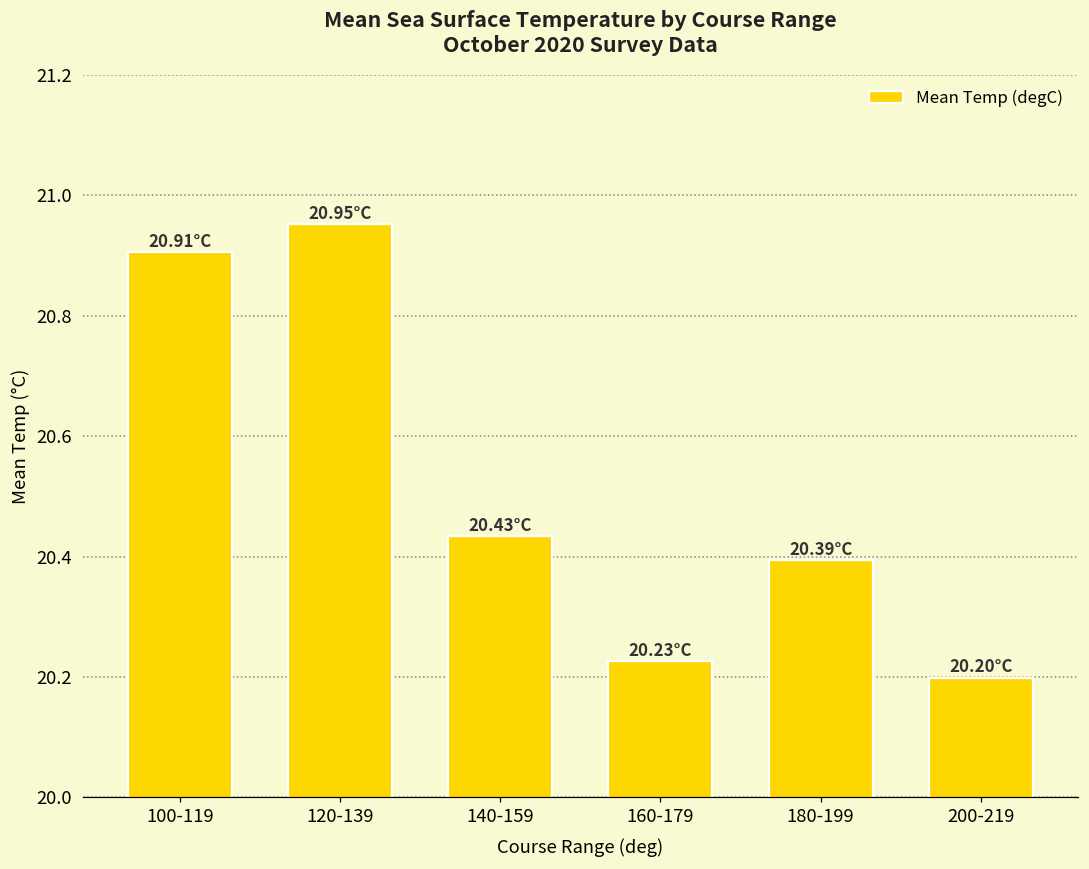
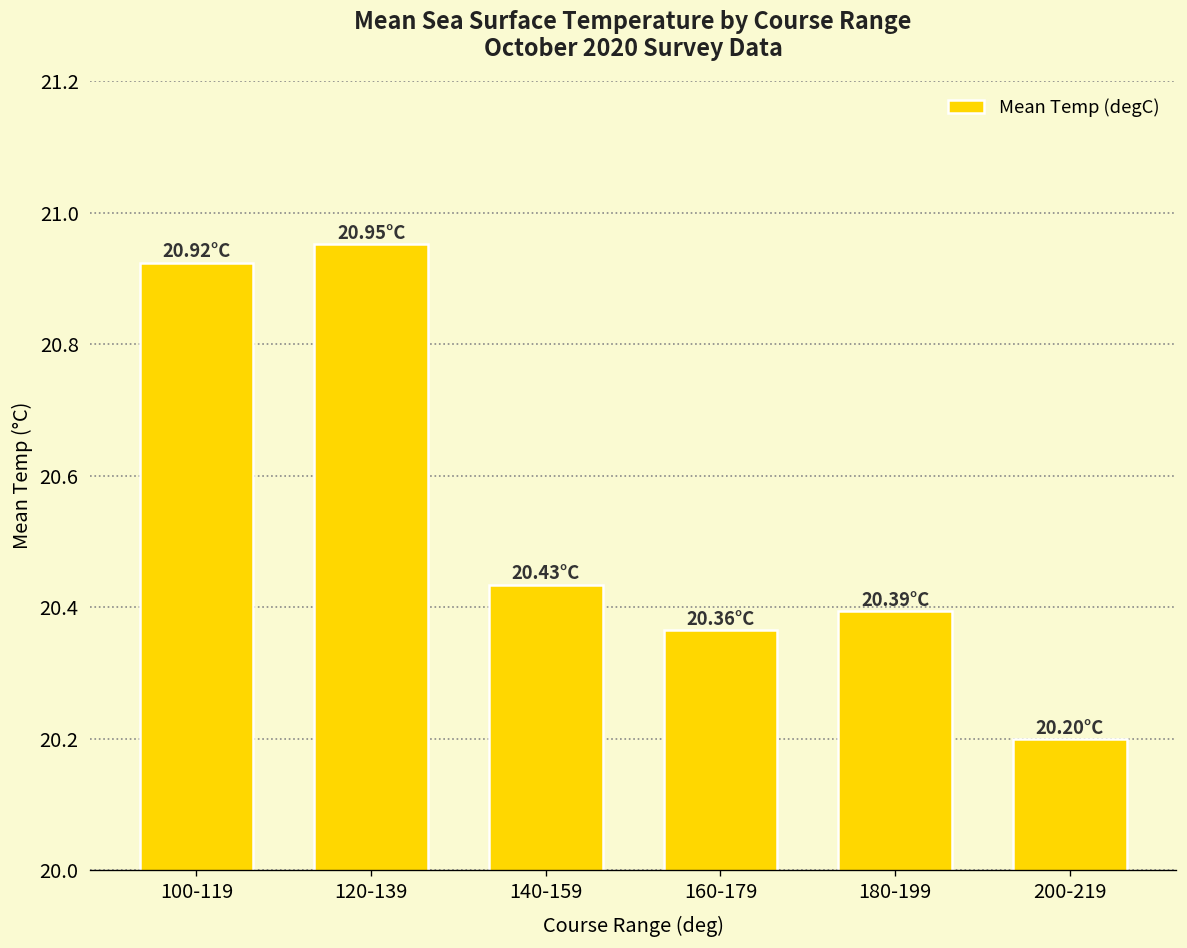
  {
-   "100-119": "20.91°C",
+   "100-119": "20.92°C",
    "120-139": "20.95°C",
    "140-159": "20.43°C",
-   "160-179": "20.23°C",
+   "160-179": "20.36°C",
    "180-199": "20.39°C",
    "200-219": "20.20°C"
  }
